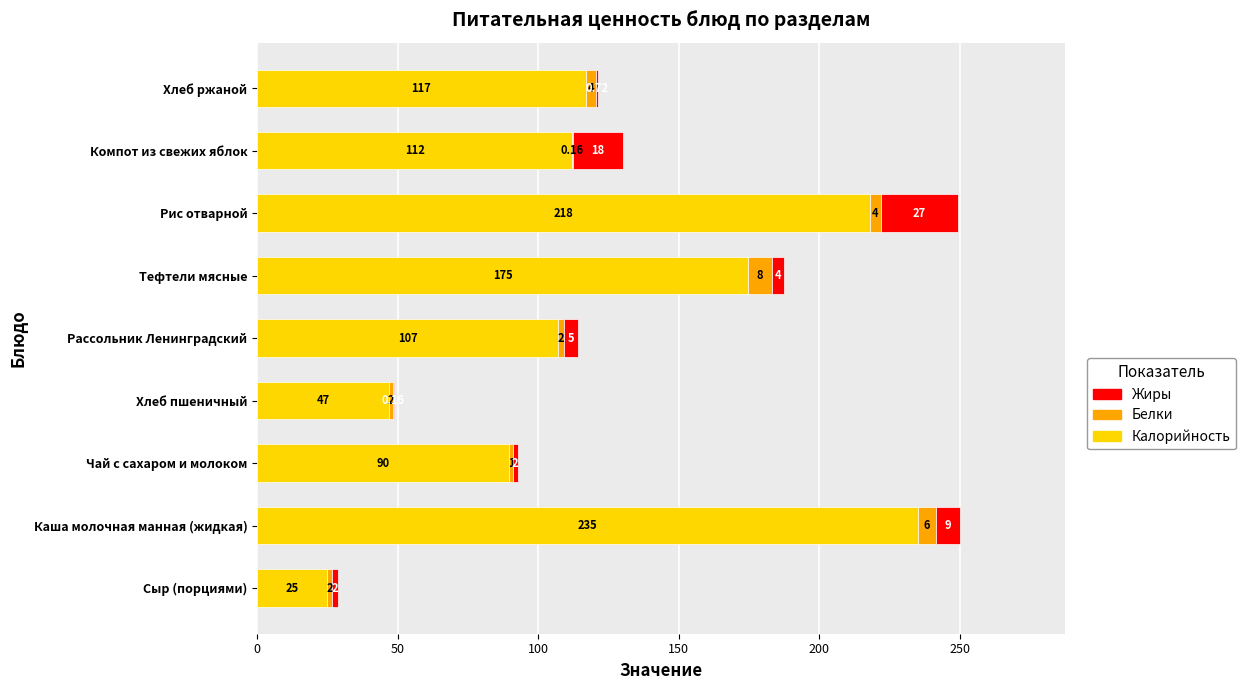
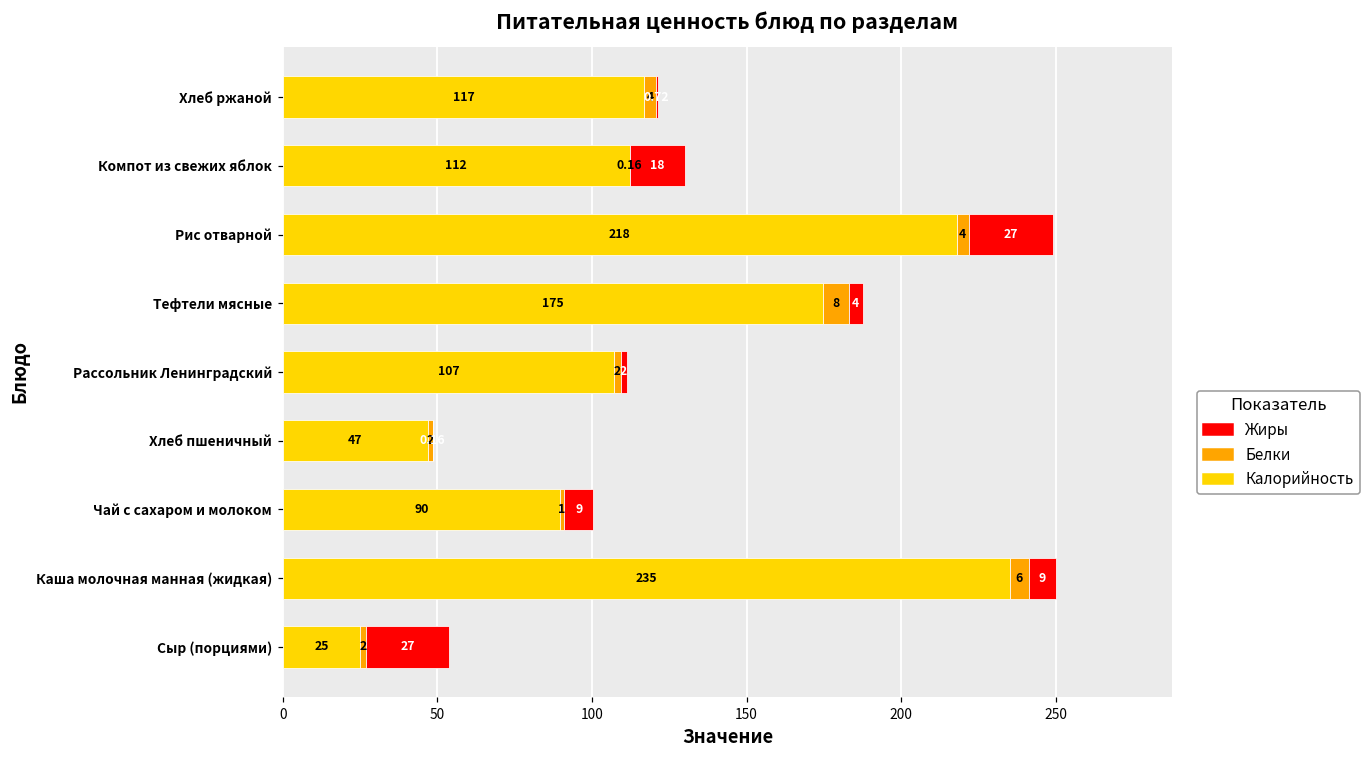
  {
    "Жиры": {
      "Компот из свежих яблок": 18,
      "Рис отварной": 27,
      "Тефтели мясные": 4,
-     "Рассольник Ленинградский": 5,
-     "Чай с сахаром и молоком": 2,
+     "Рассольник Ленинградский": 2,
+     "Чай с сахаром и молоком": 9,
      "Каша молочная манная (жидкая)": 9,
-     "Сыр (порциями)": 2
+     "Сыр (порциями)": 27
    }
  }
